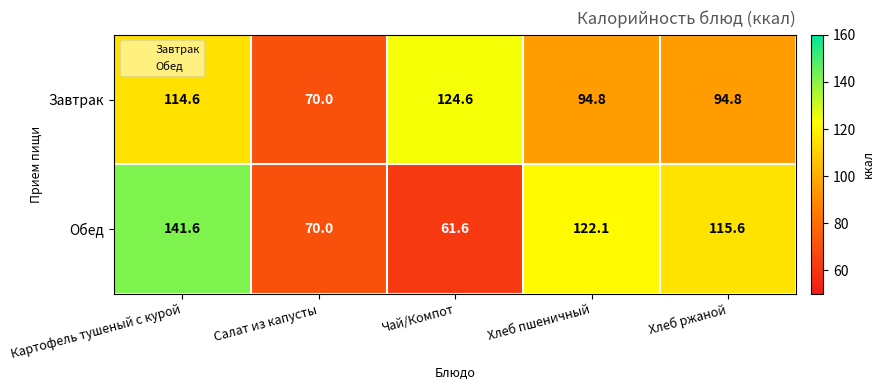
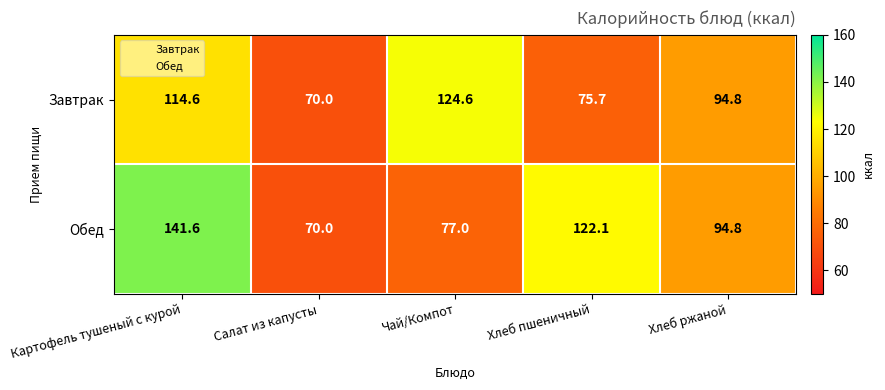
  {
    "Завтрак": {
      "Картофель тушеный с курой": 114.6,
      "Салат из капусты": 70.0,
      "Чай/Компот": 124.6,
-     "Хлеб пшеничный": 94.8,
+     "Хлеб пшеничный": 75.7,
      "Хлеб ржаной": 94.8
    },
    "Обед": {
      "Картофель тушеный с курой": 141.6,
      "Салат из капусты": 70.0,
-     "Чай/Компот": 61.6,
+     "Чай/Компот": 77.0,
      "Хлеб пшеничный": 122.1,
-     "Хлеб ржаной": 115.6
+     "Хлеб ржаной": 94.8
    }
  }
